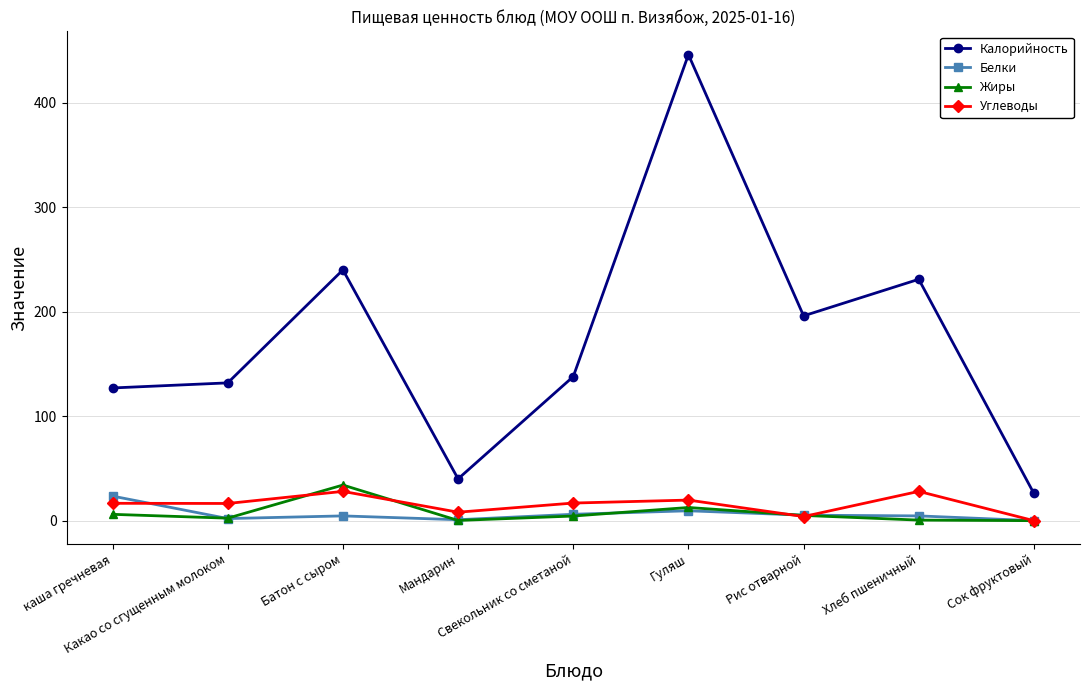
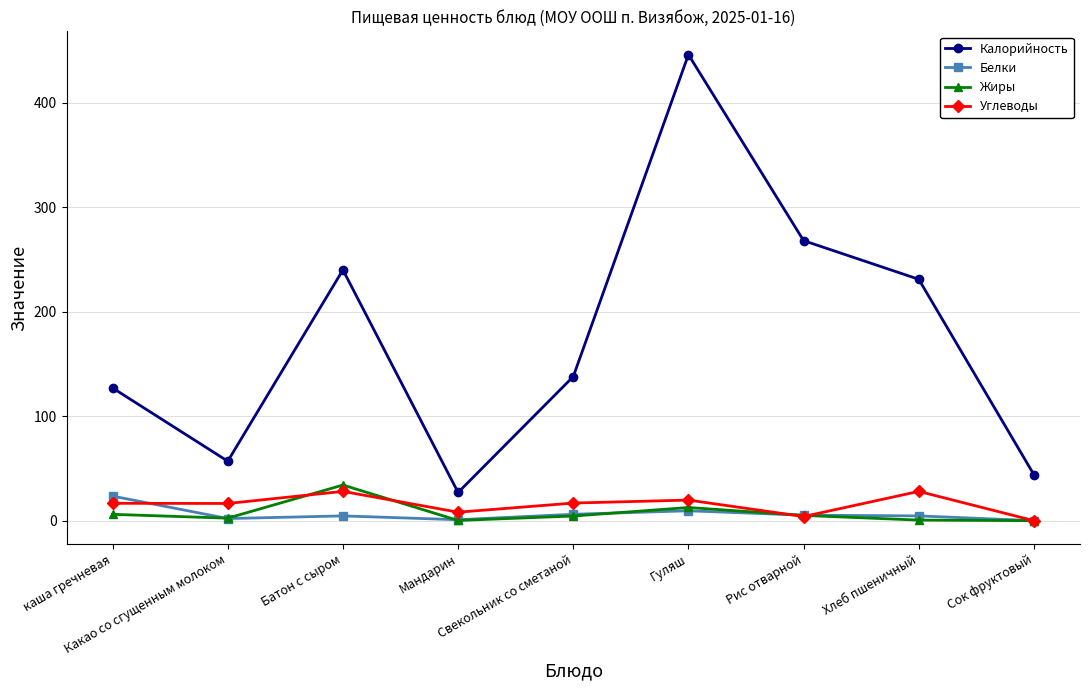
  {
    "Калорийность": {
      "каша гречневая": 127,
-     "Какао со сгущенным молоком": 132,
+     "Какао со сгущенным молоком": 57,
      "Батон с сыром": 240,
-     "Мандарин": 40,
+     "Мандарин": 27,
      "Свекольник со сметаной": 138,
      "Гуляш": 446,
-     "Рис отварной": 196,
+     "Рис отварной": 268,
      "Хлеб пшеничный": 231,
-     "Сок фруктовый": 26
+     "Сок фруктовый": 44
    },
    "Белки": {
      "каша гречневая": 24,
      "Батон с сыром": 5,
      "Гуляш": 9,
      "Хлеб пшеничный": 5
    },
    "Жиры": {
      "каша гречневая": 6,
      "Батон с сыром": 34,
      "Гуляш": 13,
      "Хлеб пшеничный": 1
    },
    "Углеводы": {
      "каша гречневая": 17,
      "Какао со сгущенным молоком": 16,
      "Батон с сыром": 28,
      "Мандарин": 8,
      "Свекольник со сметаной": 17,
      "Гуляш": 20,
      "Хлеб пшеничный": 28
    }
  }
